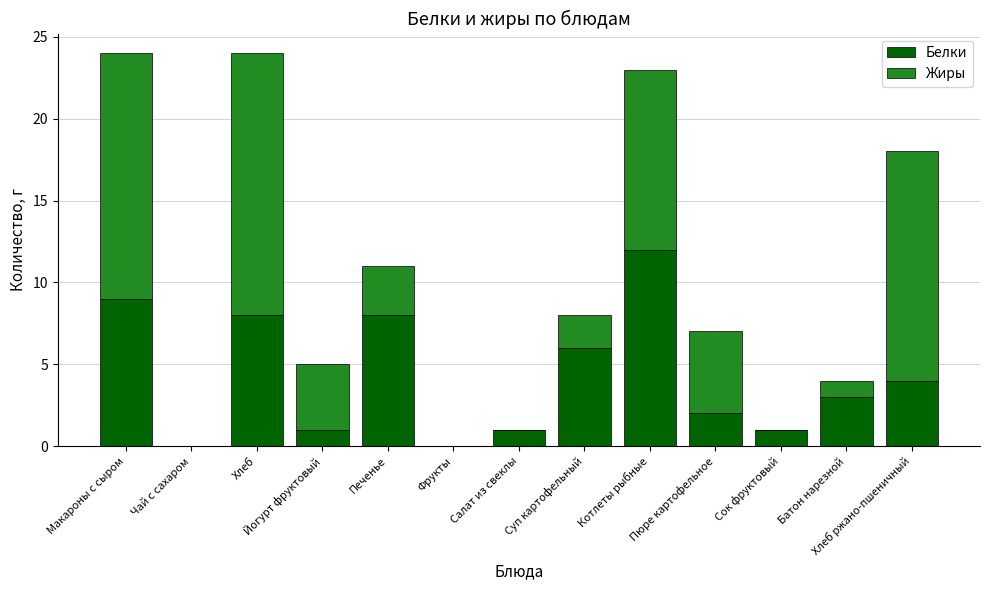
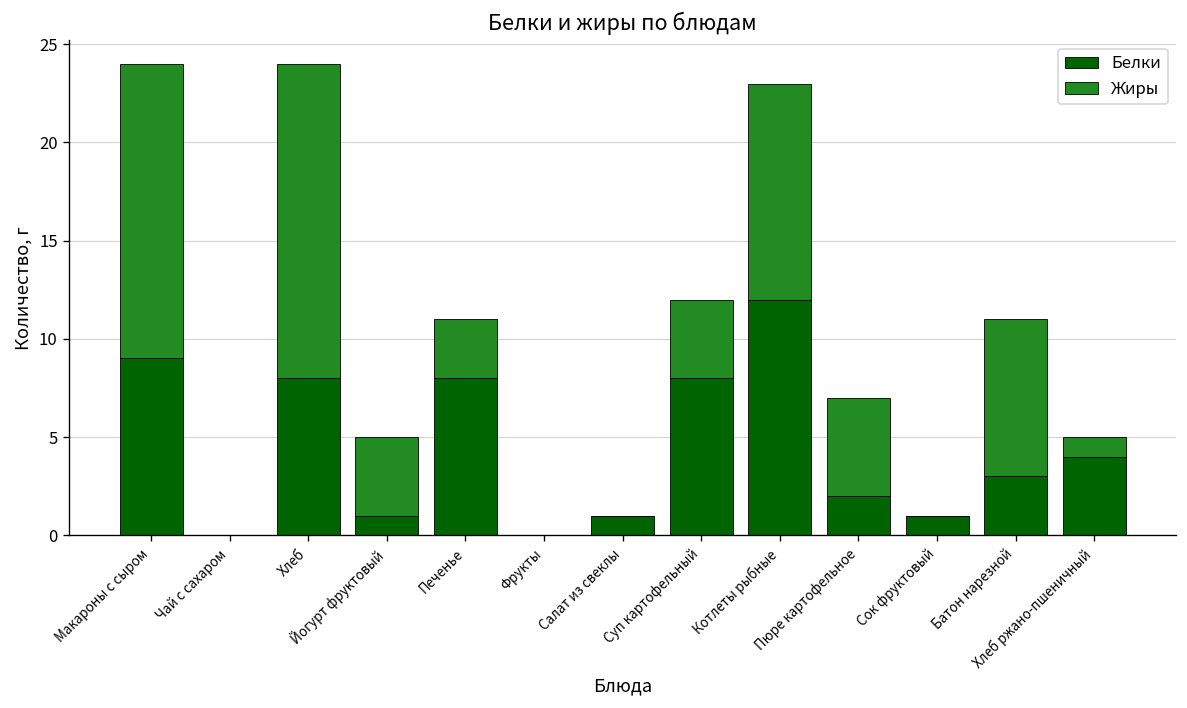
  {
    "Белки": {
      "Макароны с сыром": 9,
      "Чай с сахаром": 0,
      "Хлеб": 8,
      "Йогурт фруктовый": 1,
      "Печенье": 8,
      "Фрукты": 0,
      "Салат из свеклы": 1,
-     "Суп картофельный": 6,
+     "Суп картофельный": 8,
      "Котлеты рыбные": 12,
      "Пюре картофельное": 2,
      "Сок фруктовый": 1,
      "Батон нарезной": 3,
      "Хлеб ржано-пшеничный": 4
    },
    "Жиры": {
      "Макароны с сыром": 15,
      "Чай с сахаром": 0,
      "Хлеб": 16,
      "Йогурт фруктовый": 4,
      "Печенье": 3,
      "Фрукты": 0,
      "Салат из свеклы": 0,
-     "Суп картофельный": 2,
+     "Суп картофельный": 4,
      "Котлеты рыбные": 11,
      "Пюре картофельное": 5,
      "Сок фруктовый": 0,
-     "Батон нарезной": 1,
-     "Хлеб ржано-пшеничный": 14
+     "Батон нарезной": 8,
+     "Хлеб ржано-пшеничный": 1
    }
  }
